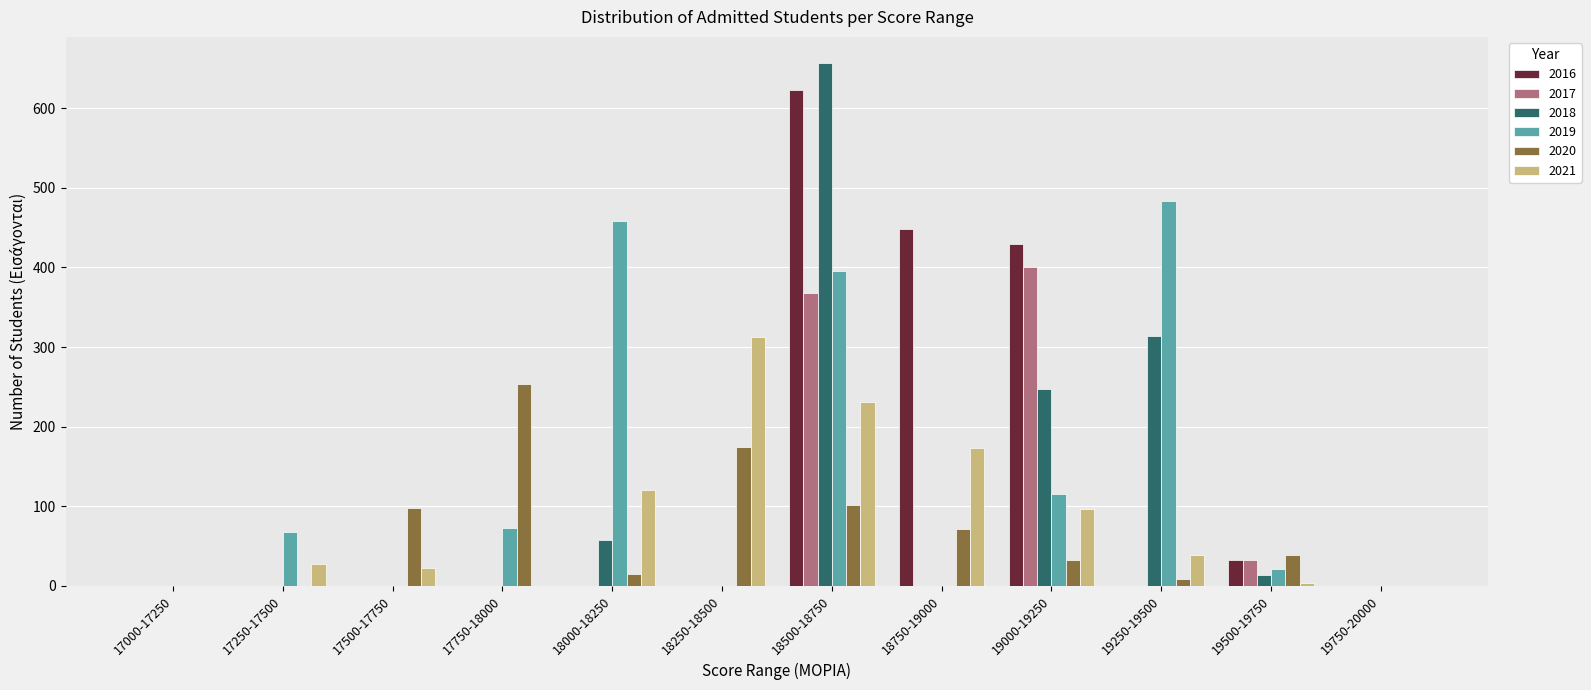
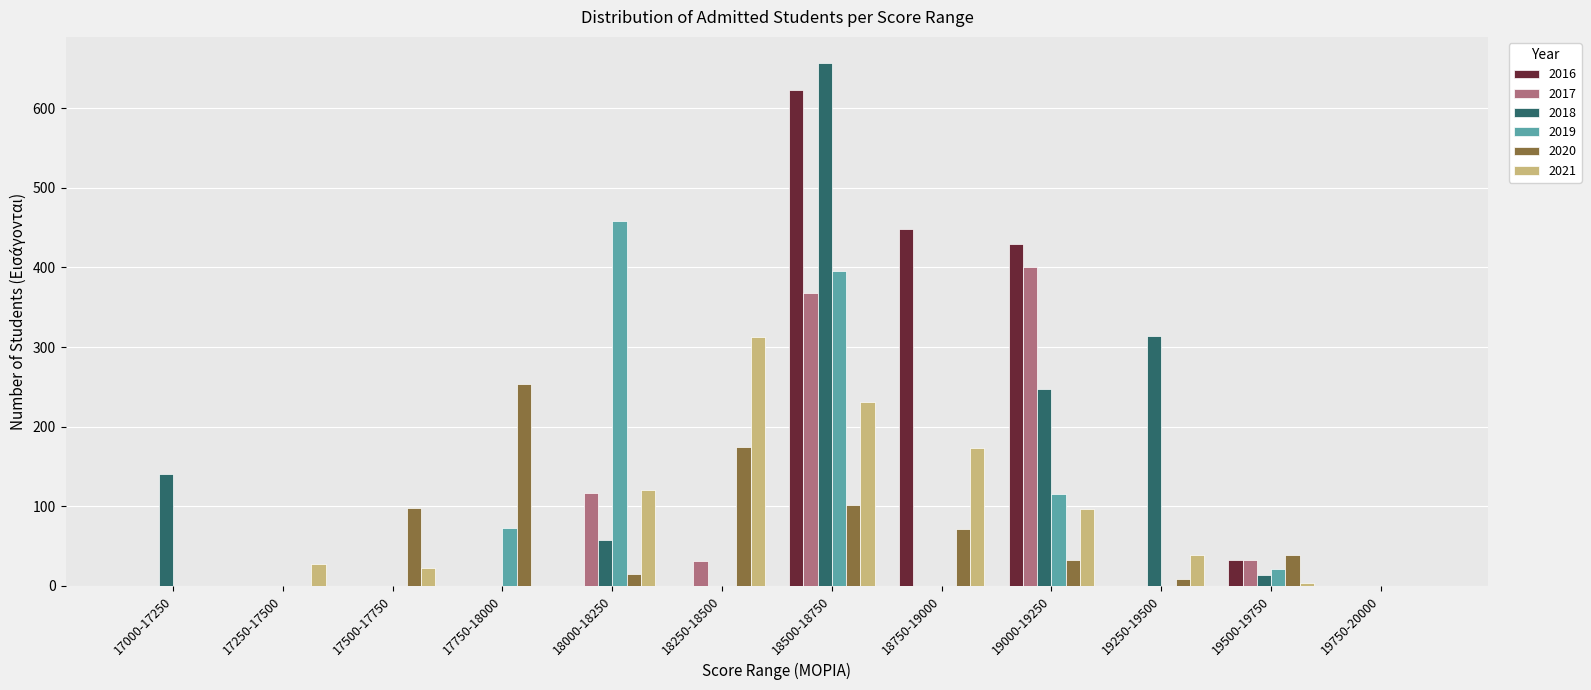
  {
    "2016": {
      "17000-17250": 0,
      "17250-17500": 0,
      "17500-17750": 0,
      "17750-18000": 0,
      "18000-18250": 0,
      "18250-18500": 0,
      "18500-18750": 620,
      "18750-19000": 450,
      "19000-19250": 430,
      "19250-19500": 0,
      "19500-19750": 30,
      "19750-20000": 0
    },
    "2017": {
      "17000-17250": 0,
      "17250-17500": 0,
      "17500-17750": 0,
      "17750-18000": 0,
-     "18000-18250": 0,
-     "18250-18500": 0,
+     "18000-18250": 120,
+     "18250-18500": 30,
      "18500-18750": 370,
      "18750-19000": 0,
      "19000-19250": 400,
      "19250-19500": 0,
      "19500-19750": 30,
      "19750-20000": 0
    },
    "2018": {
-     "17000-17250": 0,
+     "17000-17250": 140,
      "17250-17500": 0,
      "17500-17750": 0,
      "17750-18000": 0,
      "18000-18250": 60,
      "18250-18500": 0,
      "18500-18750": 660,
      "18750-19000": 0,
      "19000-19250": 250,
      "19250-19500": 310,
      "19500-19750": 10,
      "19750-20000": 0
    },
    "2019": {
      "17000-17250": 0,
-     "17250-17500": 70,
+     "17250-17500": 0,
      "17500-17750": 0,
      "17750-18000": 70,
      "18000-18250": 460,
      "18250-18500": 0,
      "18500-18750": 400,
      "18750-19000": 0,
      "19000-19250": 120,
-     "19250-19500": 480,
+     "19250-19500": 0,
      "19500-19750": 20,
      "19750-20000": 0
    },
    "2020": {
      "17000-17250": 0,
      "17250-17500": 0,
      "17500-17750": 100,
      "17750-18000": 250,
      "18000-18250": 20,
      "18250-18500": 170,
      "18500-18750": 100,
      "18750-19000": 70,
      "19000-19250": 30,
      "19250-19500": 10,
      "19500-19750": 40,
      "19750-20000": 0
    },
    "2021": {
      "17000-17250": 0,
      "17250-17500": 30,
      "17500-17750": 20,
      "17750-18000": 0,
      "18000-18250": 120,
      "18250-18500": 310,
      "18500-18750": 230,
      "18750-19000": 170,
      "19000-19250": 100,
      "19250-19500": 40,
      "19500-19750": 0,
      "19750-20000": 0
    }
  }
